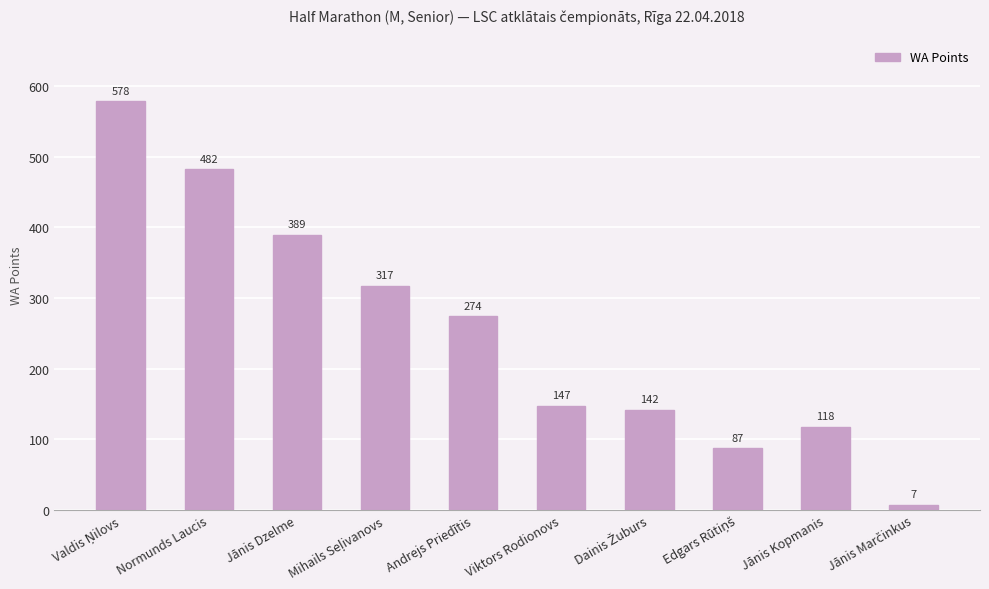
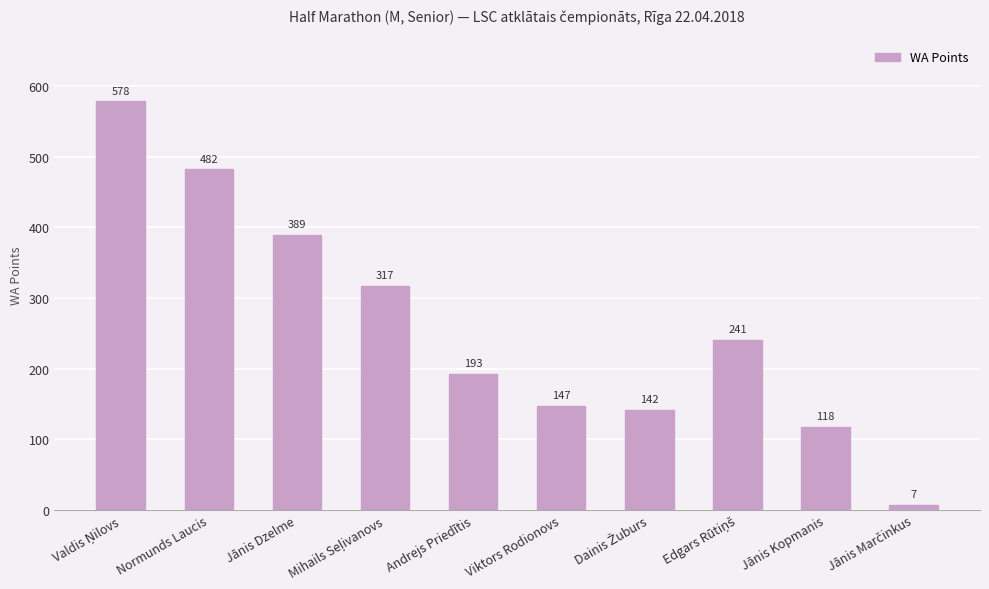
  {
    "Valdis Ņilovs": 578,
    "Normunds Laucis": 482,
    "Jānis Dzelme": 389,
    "Mihails Seļivanovs": 317,
-   "Andrejs Priedītis": 274,
+   "Andrejs Priedītis": 193,
    "Viktors Rodionovs": 147,
    "Dainis Žuburs": 142,
-   "Edgars Rūtiņš": 87,
+   "Edgars Rūtiņš": 241,
    "Jānis Kopmanis": 118,
    "Jānis Marčinkus": 7
  }
